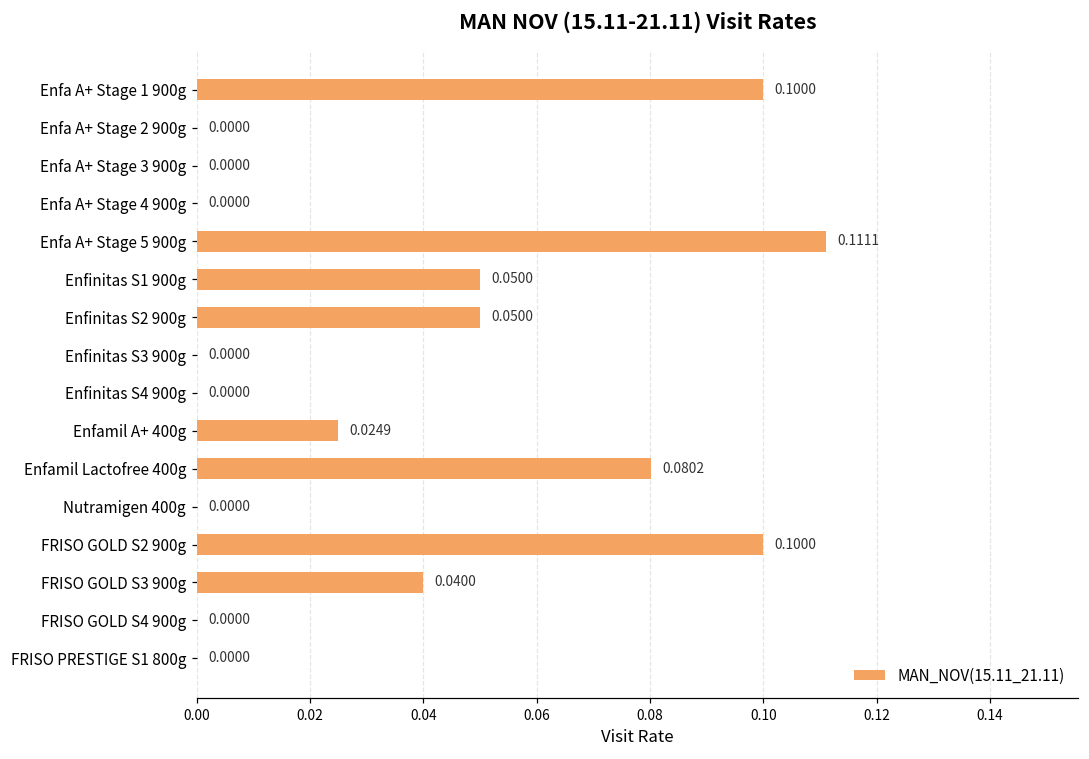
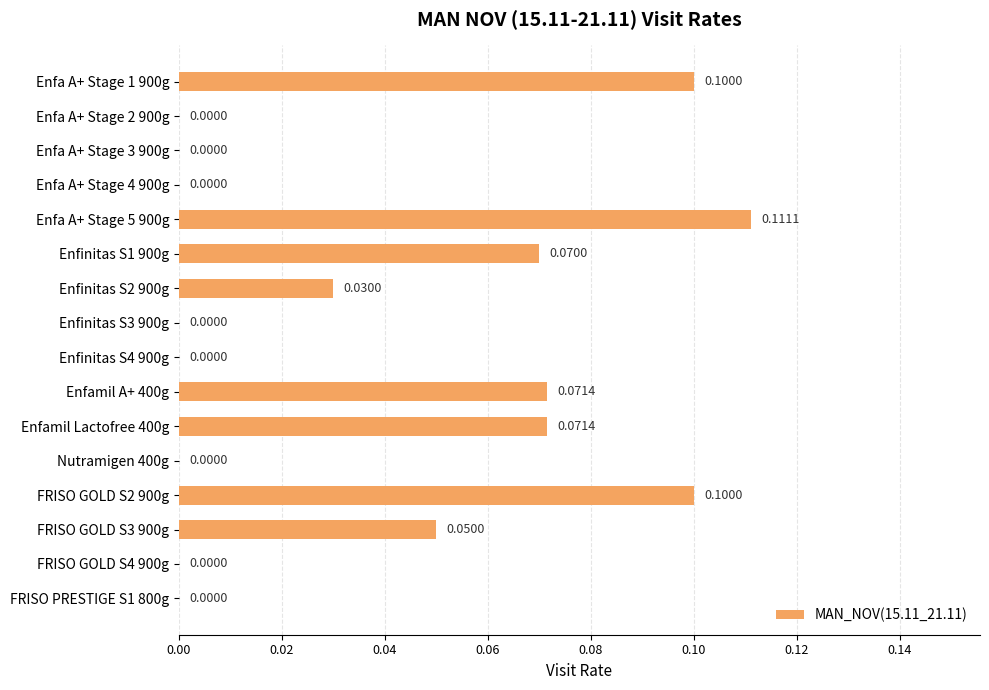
  {
    "Enfa A+ Stage 1 900g": 0.1000,
    "Enfa A+ Stage 2 900g": 0.0000,
    "Enfa A+ Stage 3 900g": 0.0000,
    "Enfa A+ Stage 4 900g": 0.0000,
    "Enfa A+ Stage 5 900g": 0.1111,
-   "Enfinitas S1 900g": 0.0500,
-   "Enfinitas S2 900g": 0.0500,
+   "Enfinitas S1 900g": 0.0700,
+   "Enfinitas S2 900g": 0.0300,
    "Enfinitas S3 900g": 0.0000,
    "Enfinitas S4 900g": 0.0000,
-   "Enfamil A+ 400g": 0.0249,
-   "Enfamil Lactofree 400g": 0.0802,
+   "Enfamil A+ 400g": 0.0714,
+   "Enfamil Lactofree 400g": 0.0714,
    "Nutramigen 400g": 0.0000,
    "FRISO GOLD S2 900g": 0.1000,
-   "FRISO GOLD S3 900g": 0.0400,
+   "FRISO GOLD S3 900g": 0.0500,
    "FRISO GOLD S4 900g": 0.0000,
    "FRISO PRESTIGE S1 800g": 0.0000
  }
